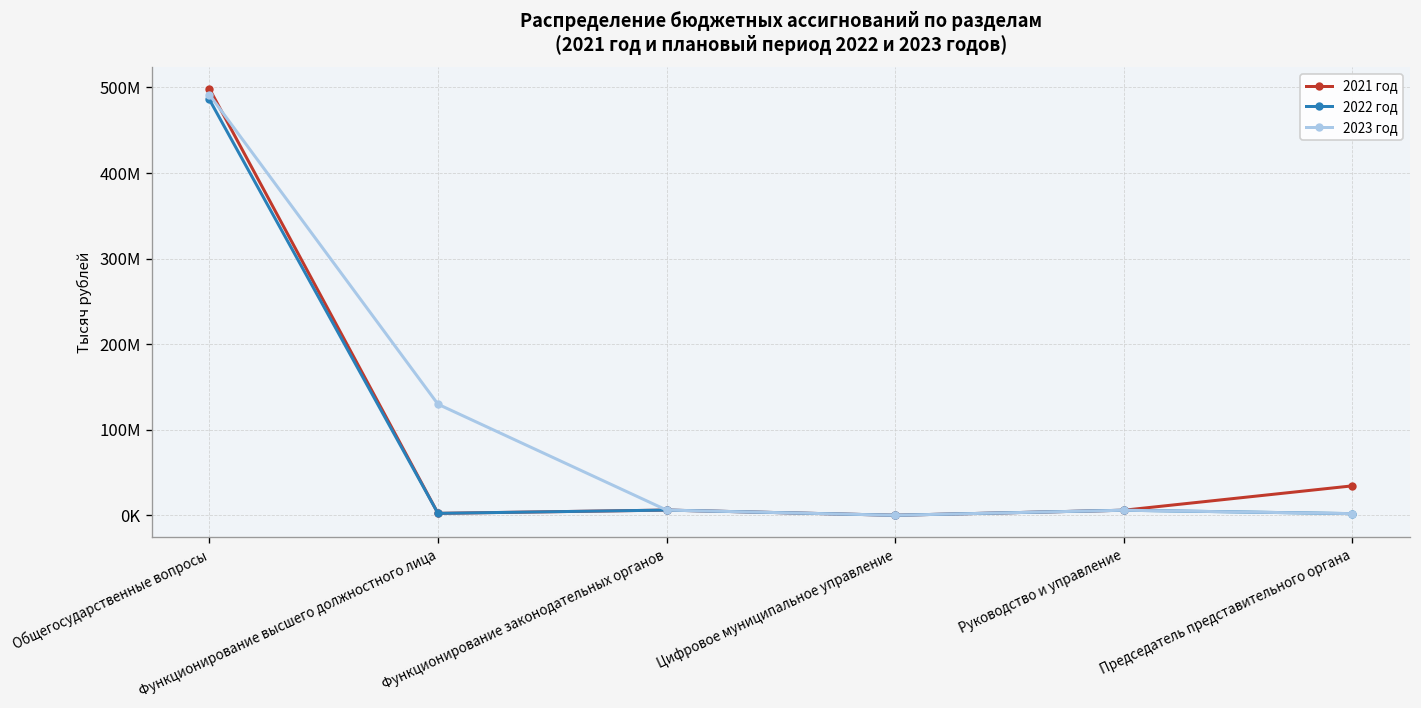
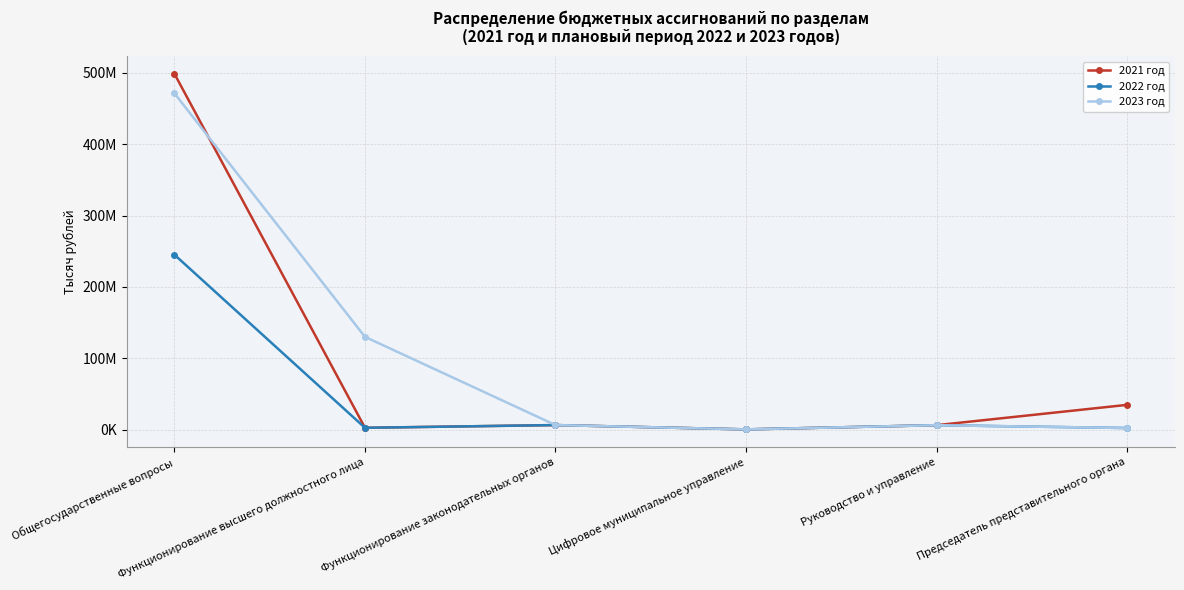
  {
    "2021 год": {
      "Общегосударственные вопросы": 500000000,
      "Председатель представительного органа": 30000000
    },
    "2022 год": {
-     "Общегосударственные вопросы": 490000000
+     "Общегосударственные вопросы": 250000000
    },
    "2023 год": {
-     "Общегосударственные вопросы": 490000000,
+     "Общегосударственные вопросы": 470000000,
      "Функционирование высшего должностного лица": 130000000
    }
  }
